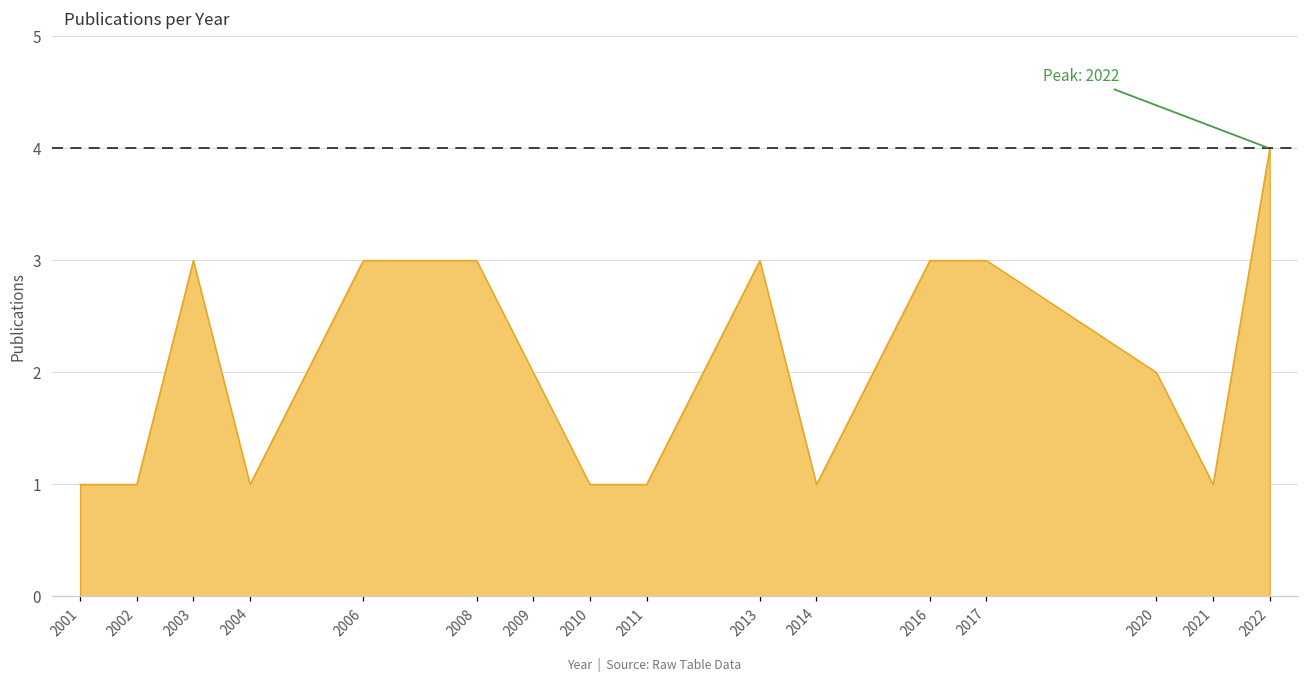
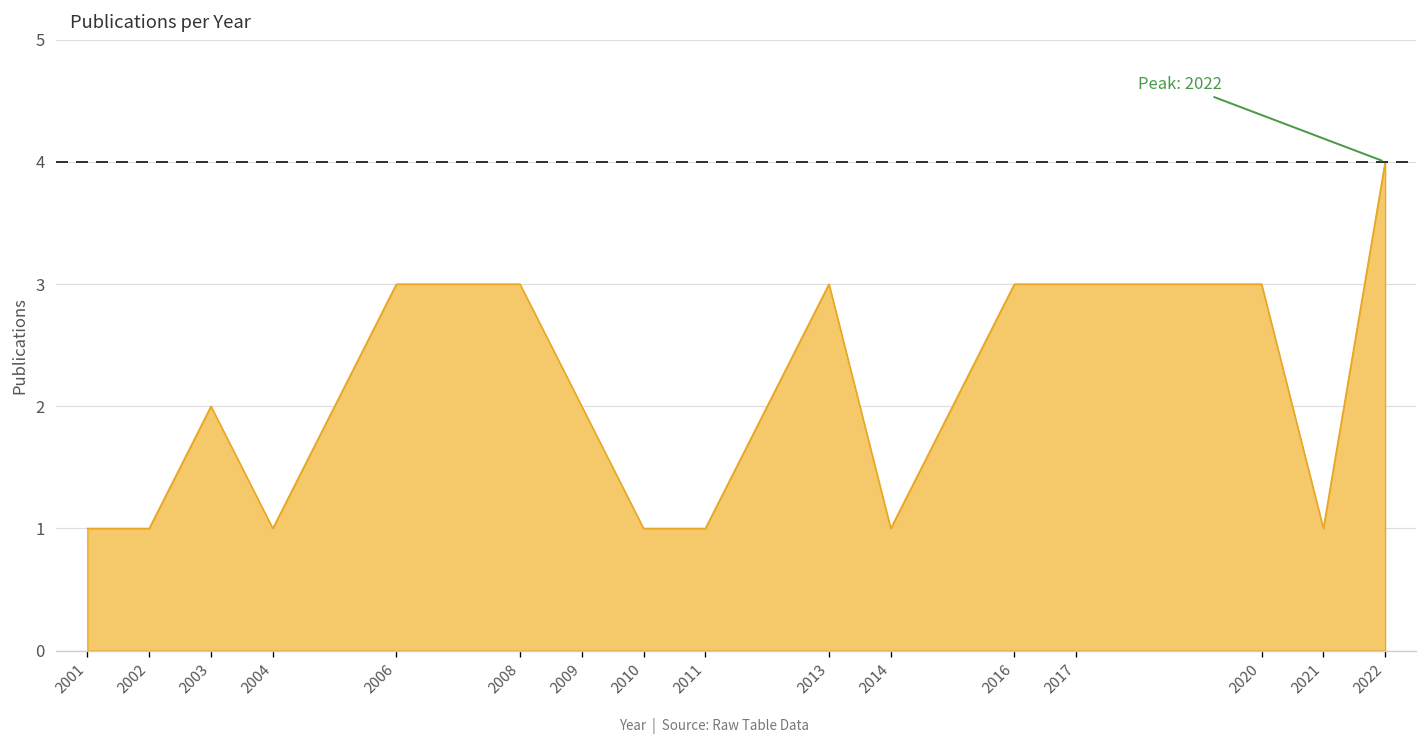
  {
    "2001": 1,
    "2002": 1,
-   "2003": 3,
+   "2003": 2,
    "2004": 1,
    "2006": 3,
    "2008": 3,
    "2009": 2,
    "2010": 1,
    "2011": 1,
    "2013": 3,
    "2014": 1,
    "2016": 3,
    "2017": 3,
-   "2020": 2,
+   "2020": 3,
    "2021": 1
  }
